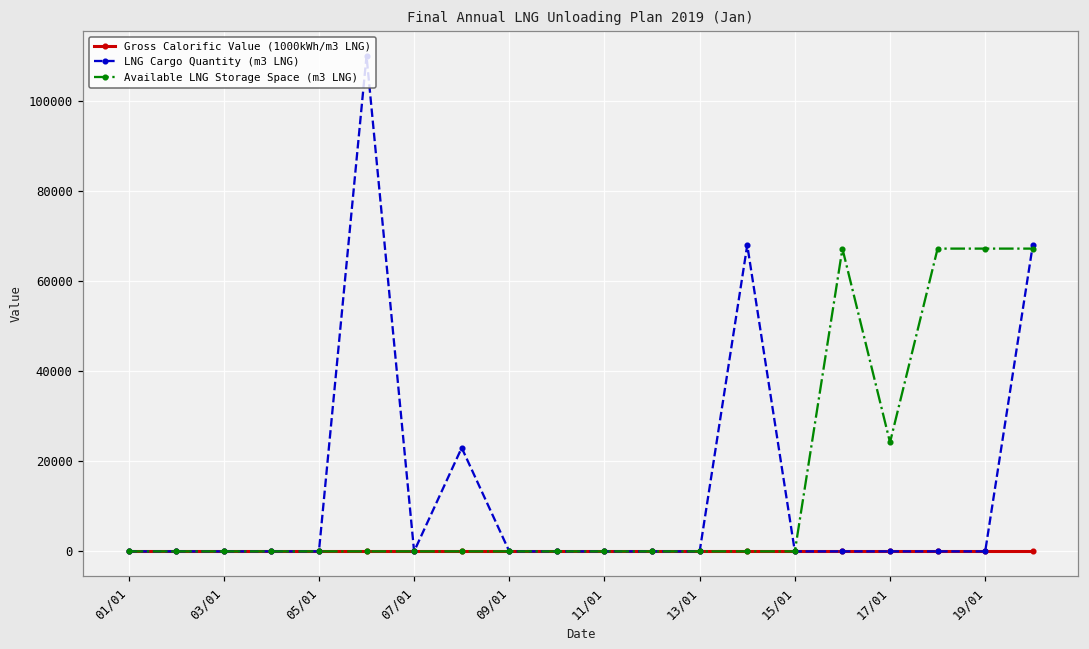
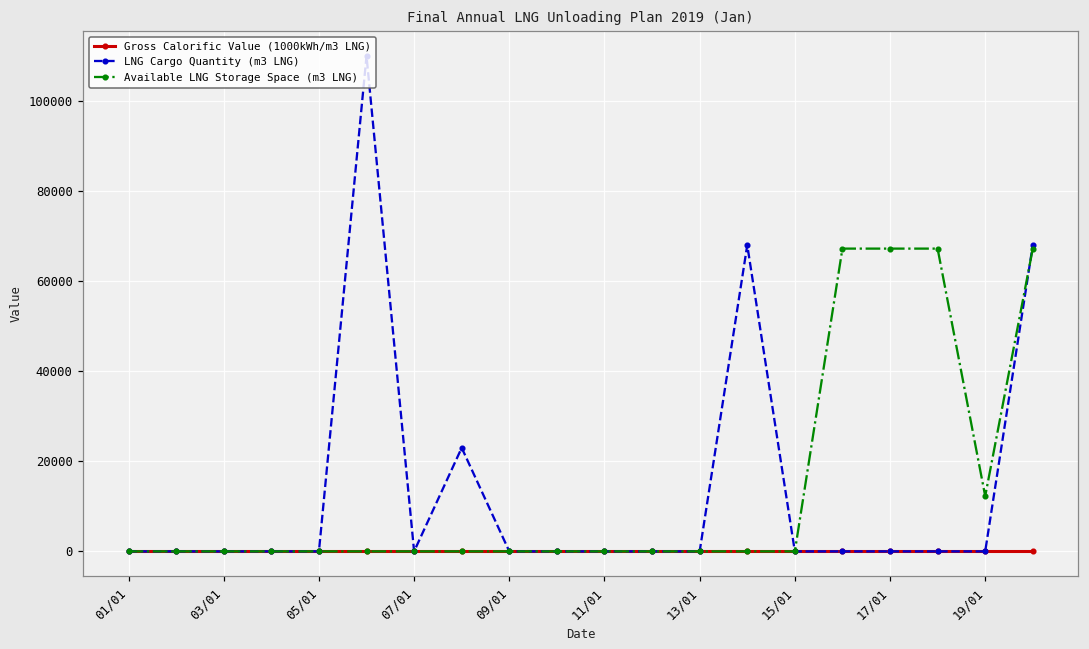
  {
    "Available LNG Storage Space (m3 LNG)": {
-     "17/01": 24000,
-     "19/01": 67000
+     "17/01": 67000,
+     "19/01": 12000
    }
  }
